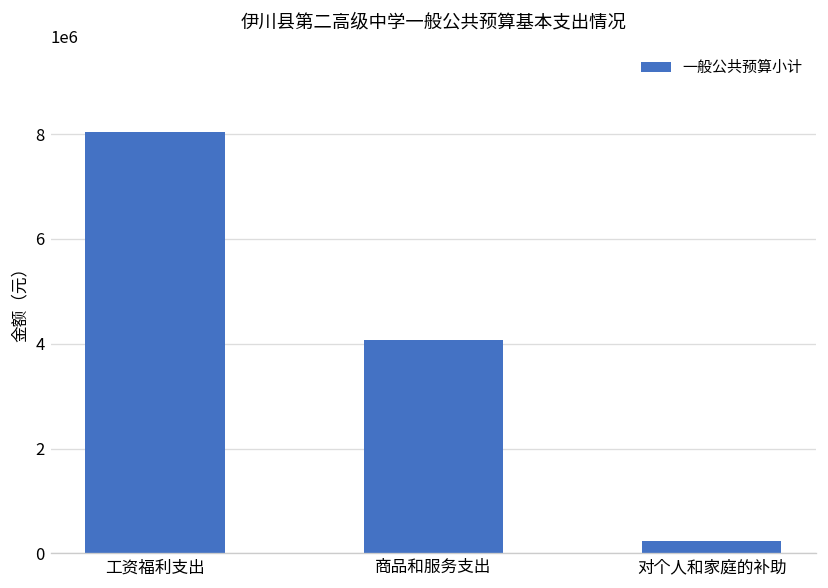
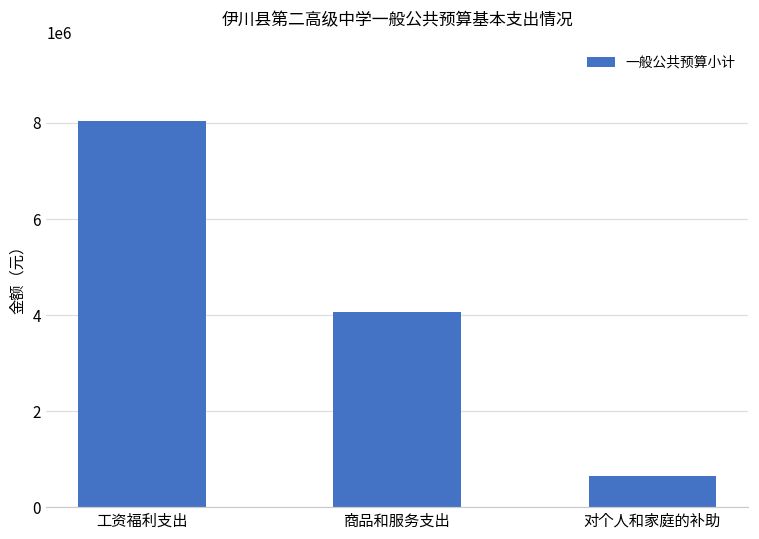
  {
    "工资福利支出": 8000000,
    "商品和服务支出": 4100000,
-   "对个人和家庭的补助": 200000
+   "对个人和家庭的补助": 700000
  }
